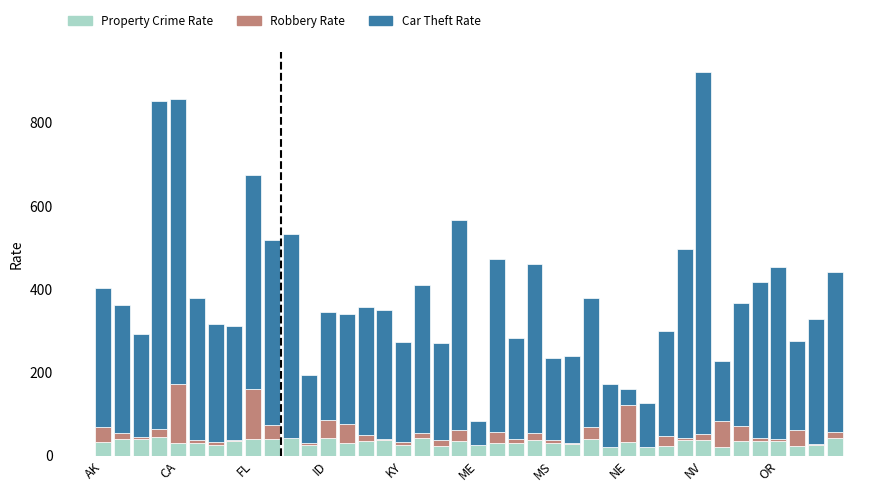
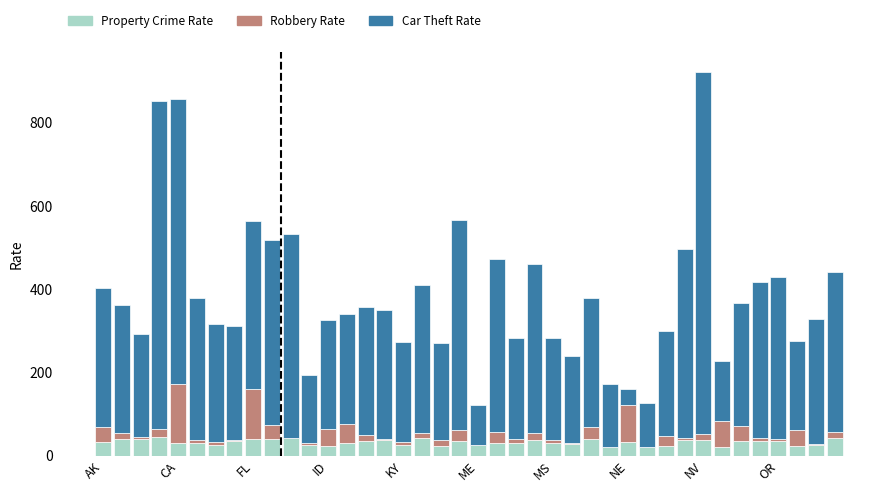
  {
    "Property Crime Rate": {
      "AK": 30,
      "CA": 30,
      "FL": 40,
-     "ID": 40,
+     "ID": 20,
      "KY": 30,
      "ME": 20,
      "MS": 30,
      "NE": 30,
      "NV": 40,
      "OR": 40
    },
    "Robbery Rate": {
      "AK": 30,
      "CA": 140,
      "FL": 120,
      "ID": 40,
      "KY": 10,
      "NE": 90,
      "NV": 10
    },
    "Car Theft Rate": {
      "AK": 330,
      "CA": 690,
-     "FL": 510,
+     "FL": 400,
      "ID": 260,
      "KY": 240,
-     "ME": 60,
-     "MS": 200,
+     "ME": 100,
+     "MS": 240,
      "NE": 40,
      "NV": 870,
-     "OR": 410
+     "OR": 390
    }
  }
